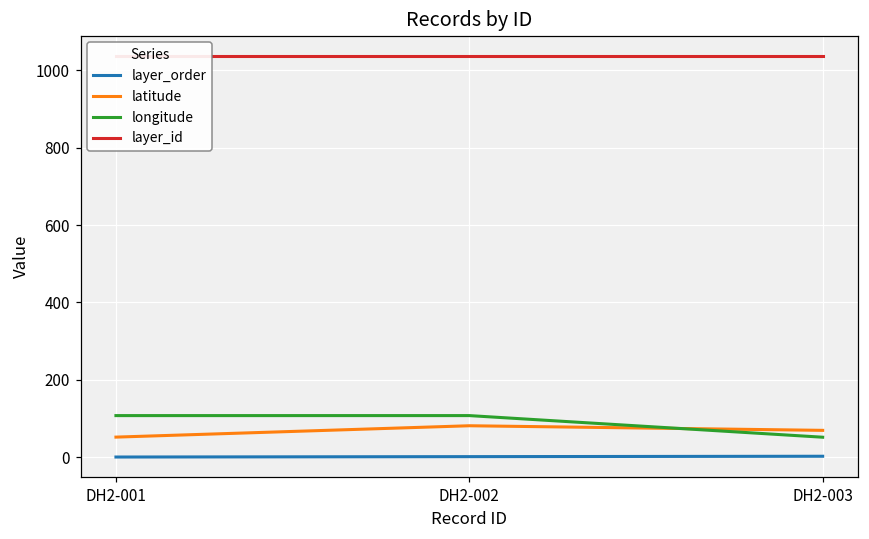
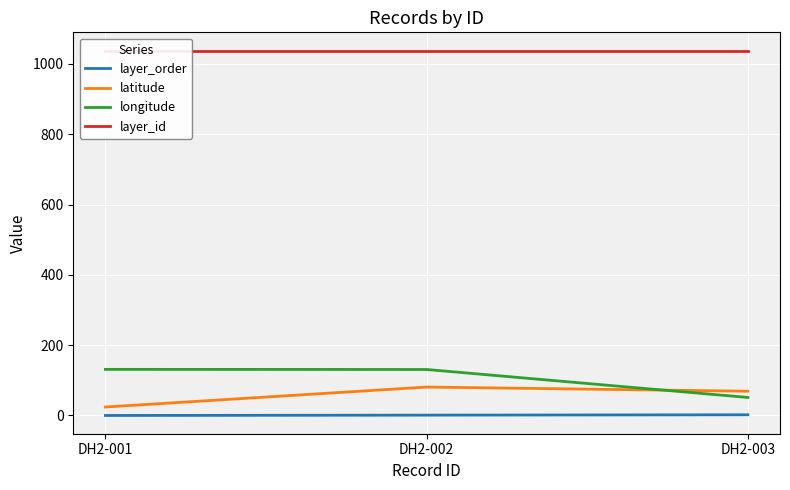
  {
    "layer_order": {
      "DH2-001": 0,
      "DH2-002": 0,
      "DH2-003": 0
    },
    "latitude": {
-     "DH2-001": 50,
+     "DH2-001": 20,
      "DH2-002": 80,
      "DH2-003": 70
    },
    "longitude": {
-     "DH2-001": 110,
-     "DH2-002": 110,
+     "DH2-001": 130,
+     "DH2-002": 130,
      "DH2-003": 50
    },
    "layer_id": {
      "DH2-002": 1040,
      "DH2-003": 1040
    }
  }
